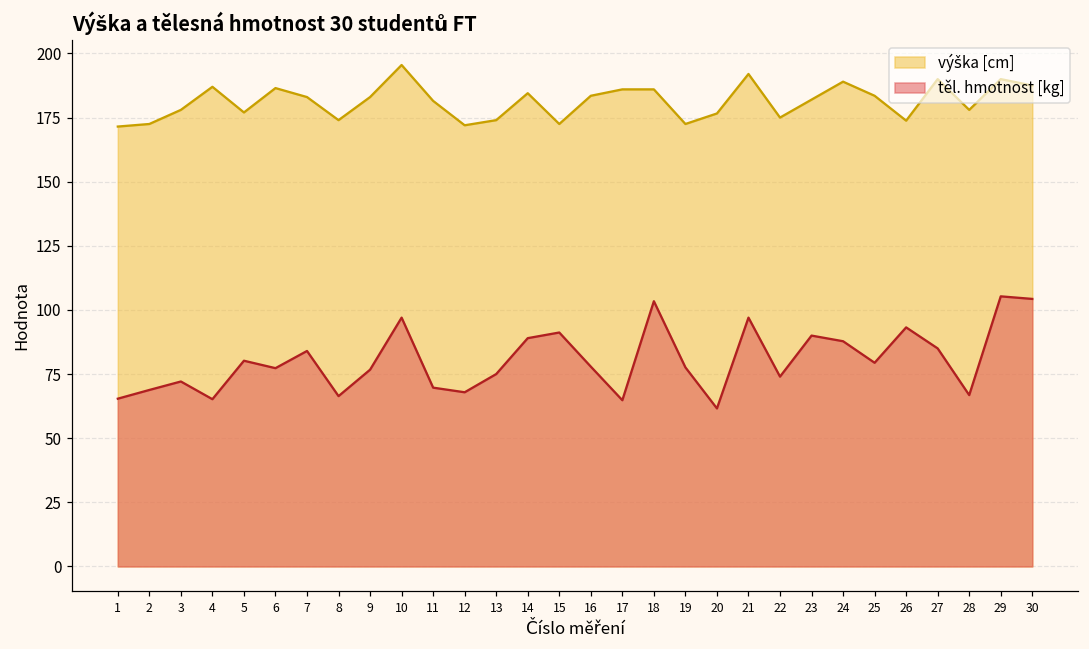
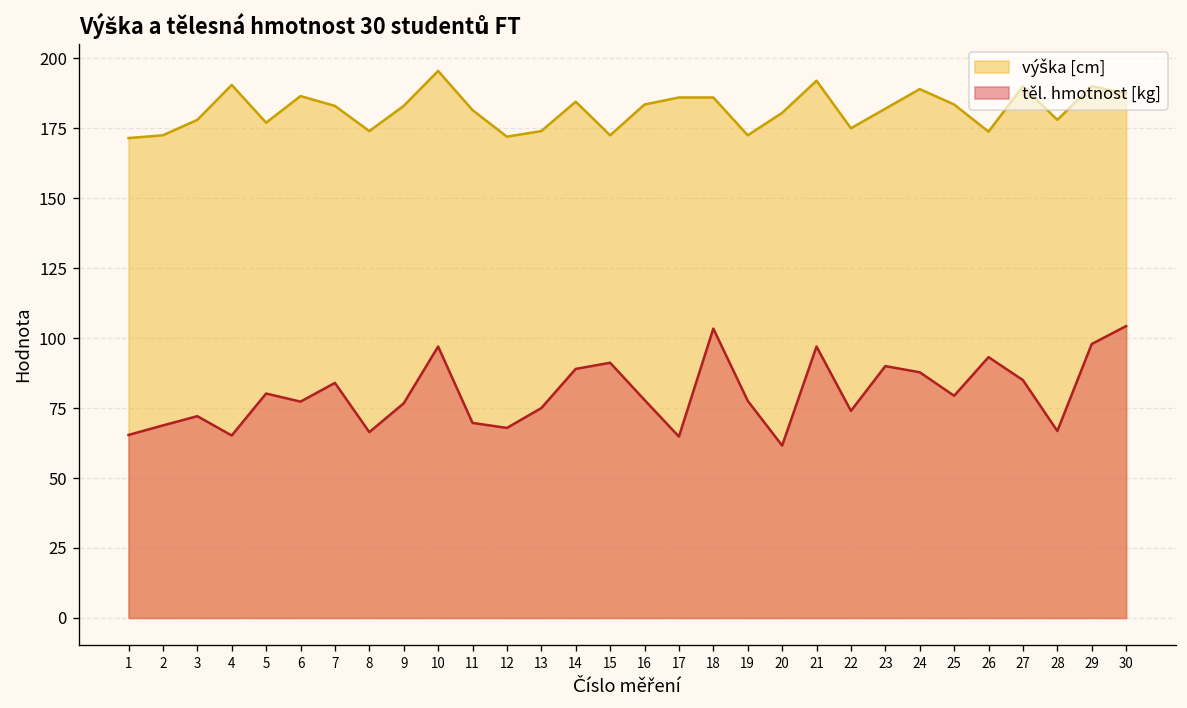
  {
    "výška [cm]": {
      "1": 172,
      "2": 173,
      "3": 178,
-     "4": 187,
+     "4": 191,
      "5": 177,
      "6": 187,
      "7": 183,
      "8": 174,
      "9": 183,
      "10": 196,
      "11": 182,
      "12": 172,
      "13": 174,
      "14": 185,
      "15": 173,
      "16": 184,
      "17": 186,
      "18": 186,
      "19": 173,
-     "20": 177,
+     "20": 181,
      "21": 192,
      "22": 175,
      "23": 182,
      "24": 189,
      "25": 184,
      "26": 174,
      "28": 178
    },
    "těl. hmotnost [kg]": {
      "1": 65,
      "2": 69,
      "3": 72,
      "4": 65,
      "5": 80,
      "6": 77,
      "7": 84,
      "8": 66,
      "9": 77,
      "10": 97,
      "11": 70,
      "12": 68,
      "13": 75,
      "14": 89,
      "15": 91,
      "16": 78,
      "17": 65,
      "18": 103,
      "19": 78,
      "20": 62,
      "21": 97,
      "22": 74,
      "23": 90,
      "24": 88,
      "25": 79,
      "26": 93,
      "27": 85,
      "28": 67,
-     "29": 105,
+     "29": 98,
      "30": 104
    }
  }
